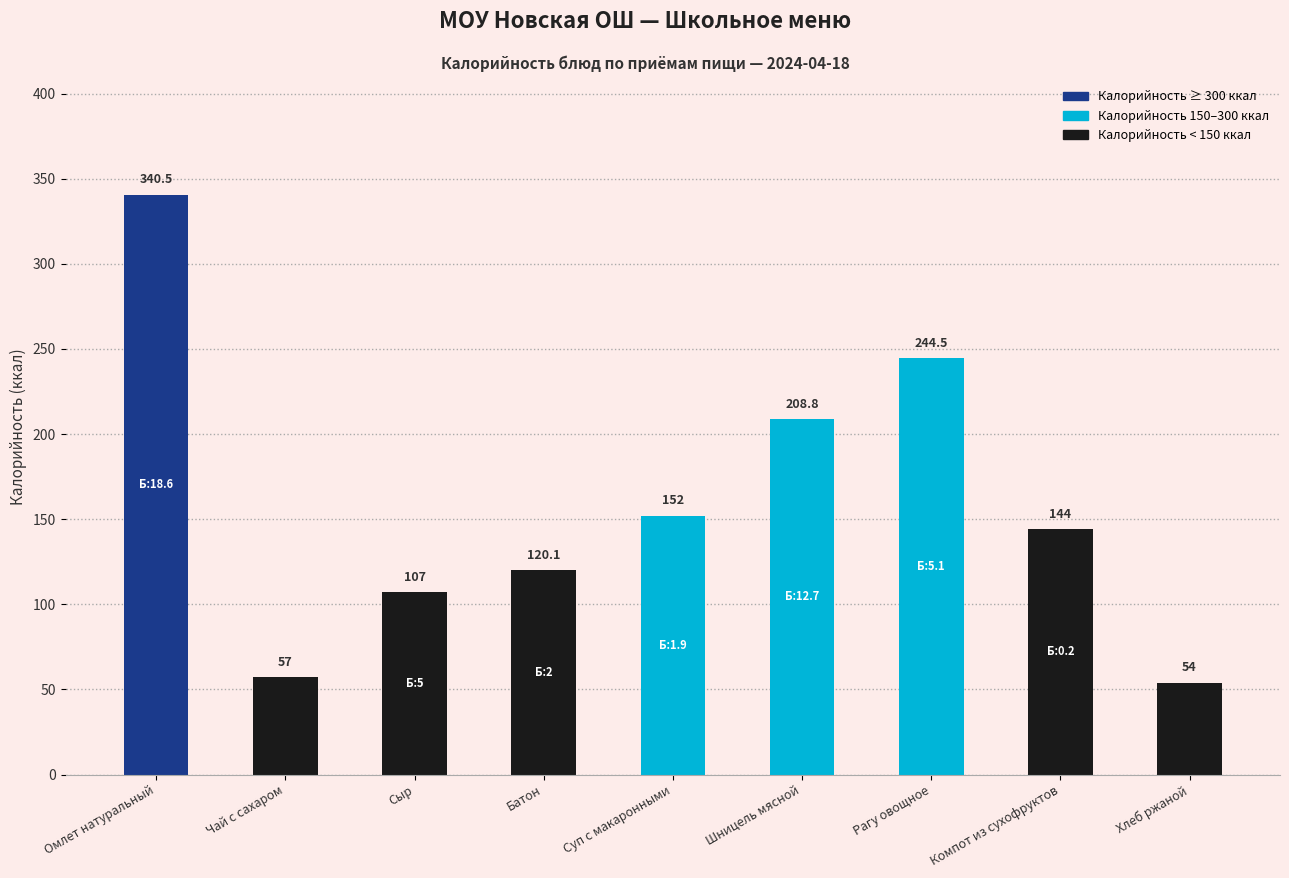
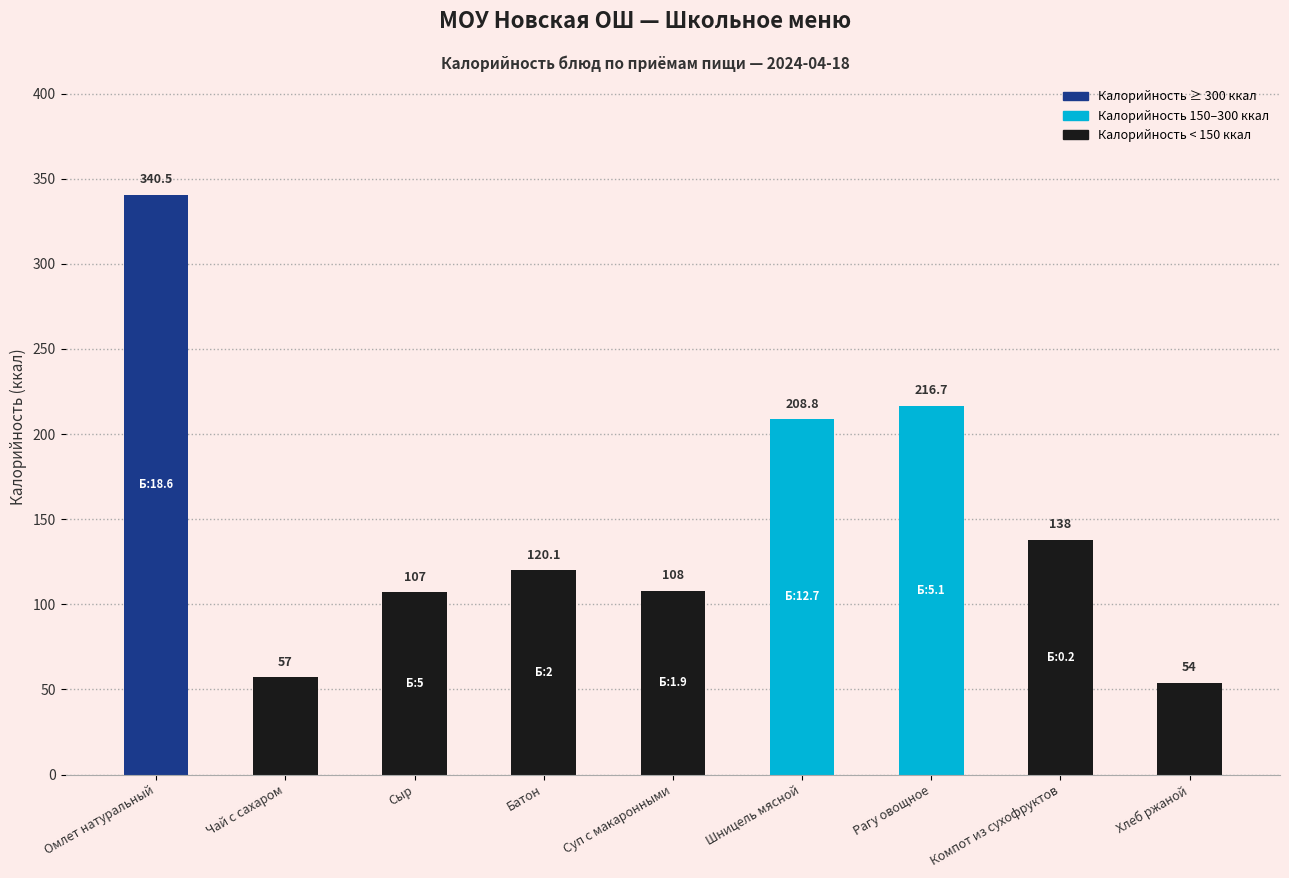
  {
    "Омлет натуральный": 340.5,
    "Чай с сахаром": 57,
    "Сыр": 107,
    "Батон": 120.1,
-   "Суп с макаронными": 152,
+   "Суп с макаронными": 108,
    "Шницель мясной": 208.8,
-   "Рагу овощное": 244.5,
-   "Компот из сухофруктов": 144,
+   "Рагу овощное": 216.7,
+   "Компот из сухофруктов": 138,
    "Хлеб ржаной": 54
  }
